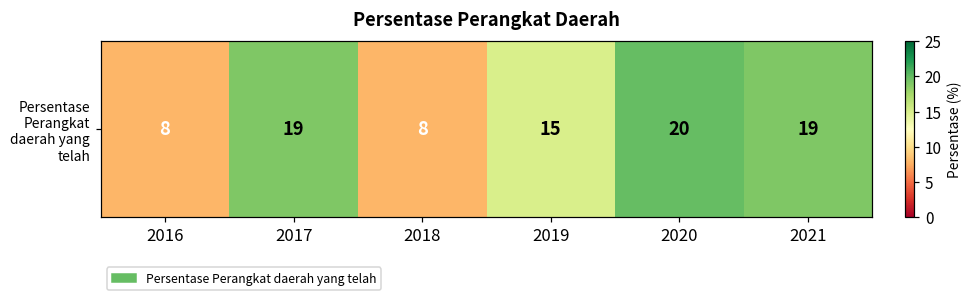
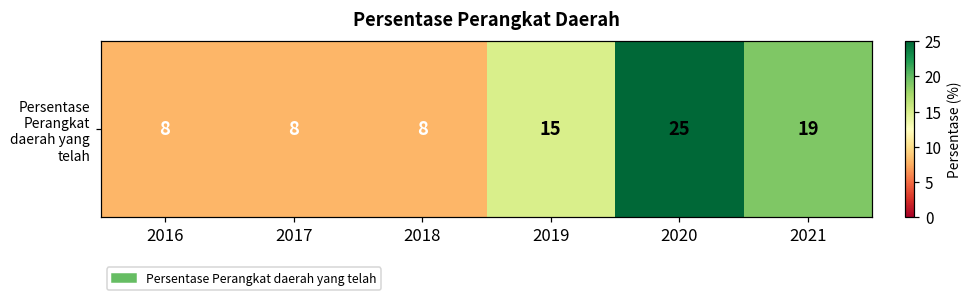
  {
    "Persentase Perangkat daerah yang telah": {
      "2016": 8,
-     "2017": 19,
+     "2017": 8,
      "2018": 8,
      "2019": 15,
-     "2020": 20,
+     "2020": 25,
      "2021": 19
    }
  }
